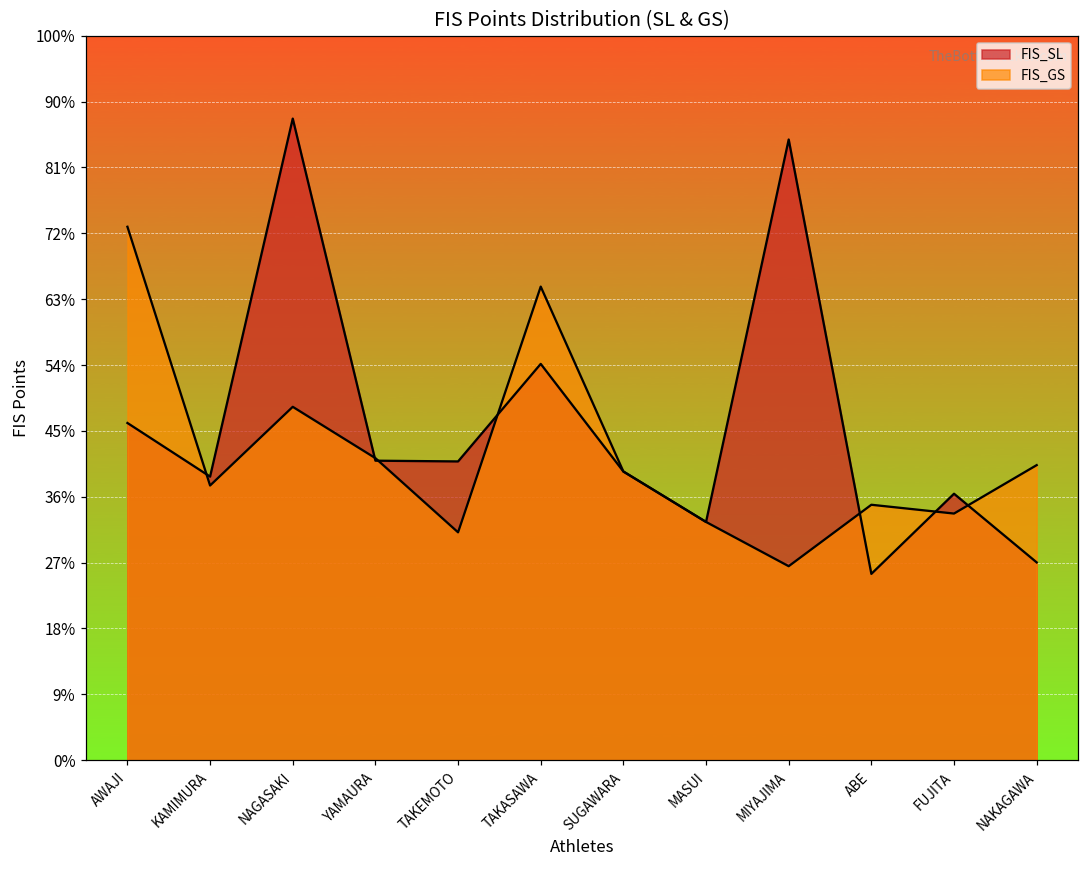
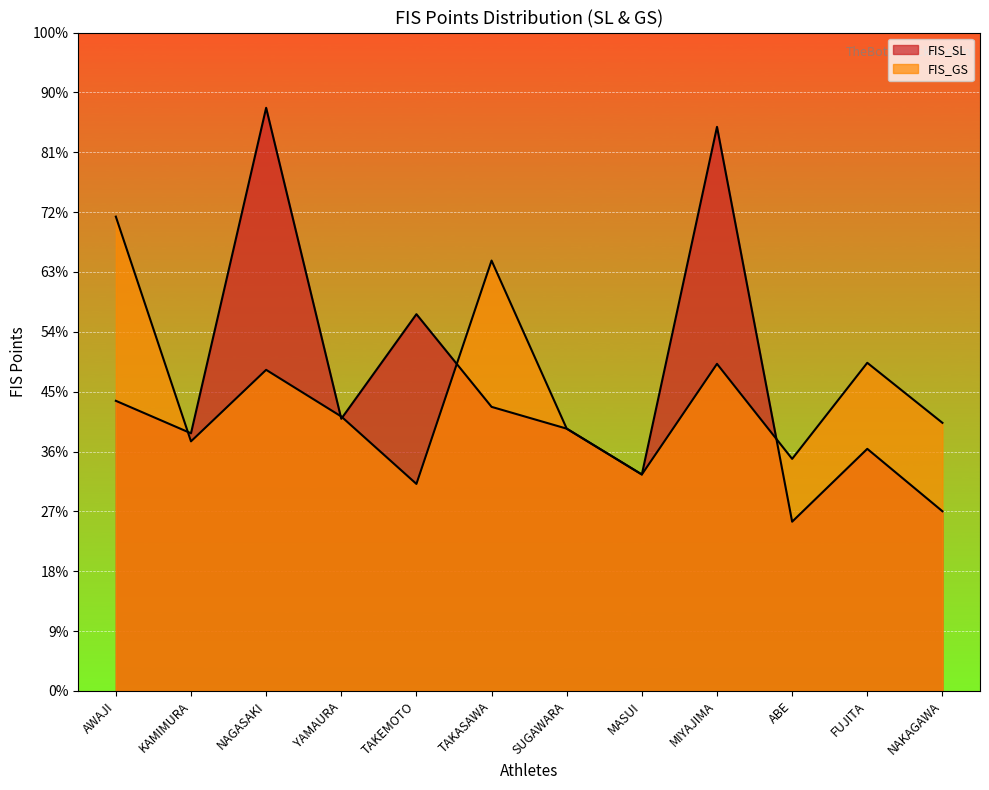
  {
    "FIS_SL": {
-     "AWAJI": "47%",
+     "AWAJI": "44%",
      "KAMIMURA": "39%",
      "NAGASAKI": "89%",
-     "TAKEMOTO": "41%",
-     "TAKASAWA": "55%",
+     "TAKEMOTO": "57%",
+     "TAKASAWA": "43%",
      "MIYAJIMA": "86%",
      "ABE": "26%",
      "FUJITA": "37%",
      "NAKAGAWA": "27%"
    },
    "FIS_GS": {
-     "AWAJI": "74%",
+     "AWAJI": "72%",
      "KAMIMURA": "38%",
      "NAGASAKI": "49%",
      "TAKEMOTO": "31%",
      "TAKASAWA": "65%",
-     "MIYAJIMA": "27%",
+     "MIYAJIMA": "50%",
      "ABE": "35%",
-     "FUJITA": "34%",
+     "FUJITA": "50%",
      "NAKAGAWA": "41%"
    }
  }
